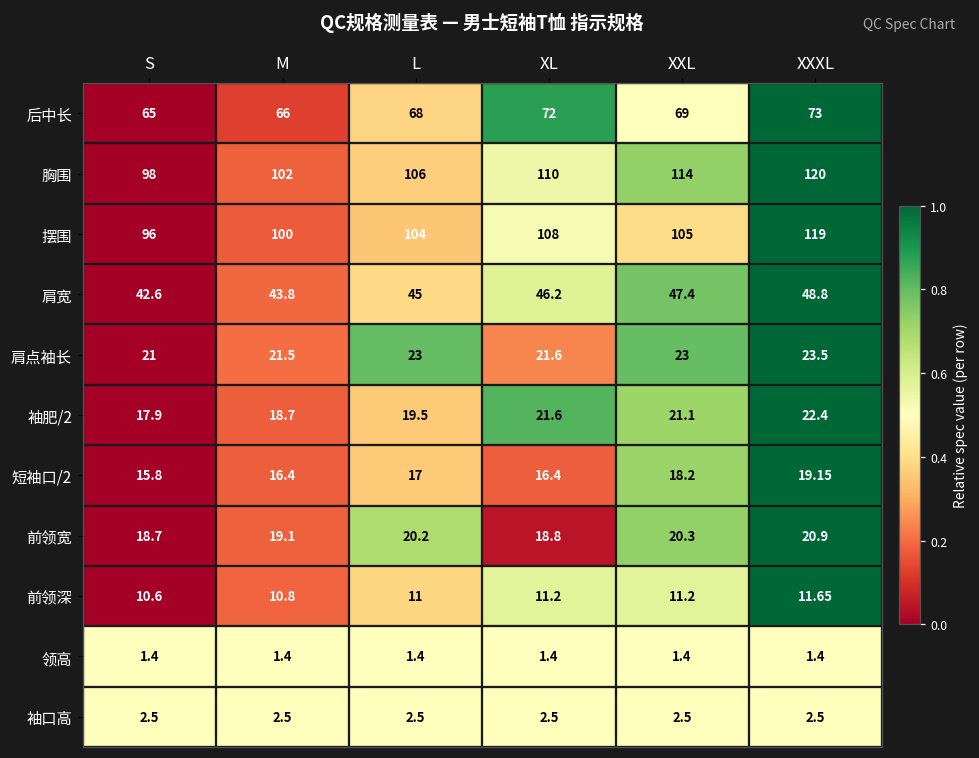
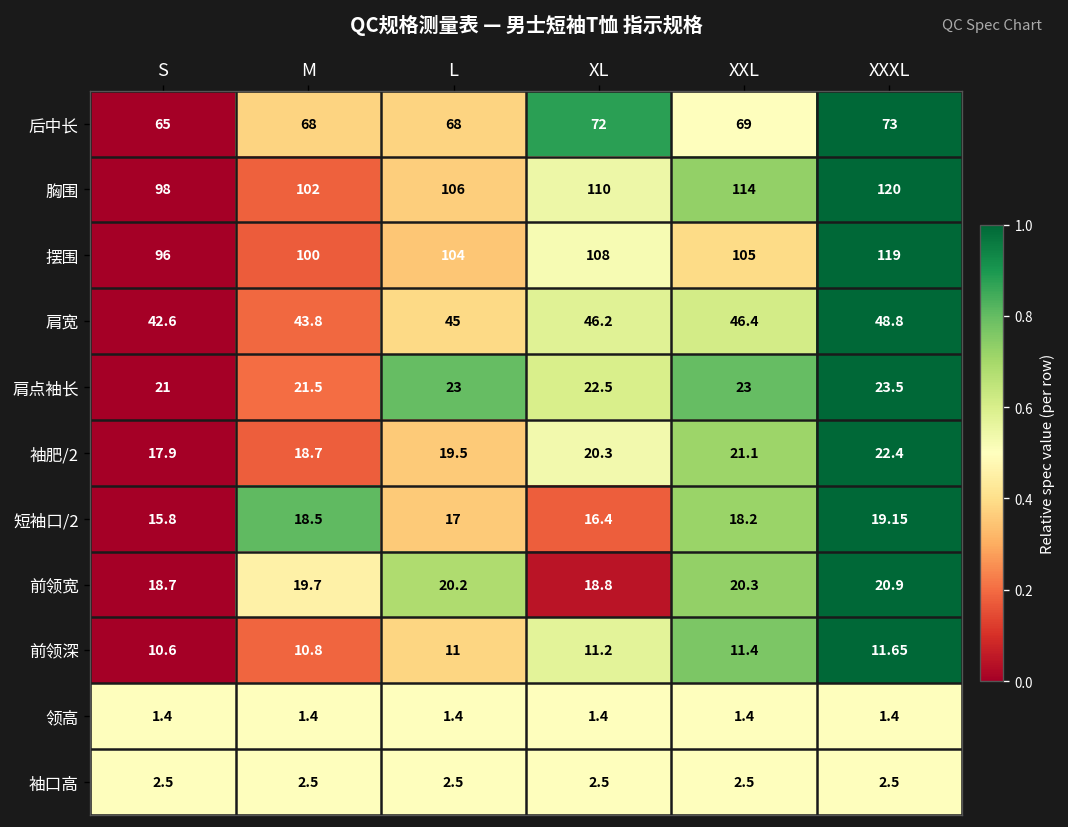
  {
    "后中长": {
      "S": 65,
-     "M": 66,
+     "M": 68,
      "L": 68,
      "XL": 72,
      "XXL": 69,
      "XXXL": 73
    },
    "胸围": {
      "S": 98,
      "M": 102,
      "L": 106,
      "XL": 110,
      "XXL": 114,
      "XXXL": 120
    },
    "摆围": {
      "S": 96,
      "M": 100,
      "L": 104,
      "XL": 108,
      "XXL": 105,
      "XXXL": 119
    },
    "肩宽": {
      "S": 42.6,
      "M": 43.8,
      "L": 45,
      "XL": 46.2,
-     "XXL": 47.4,
+     "XXL": 46.4,
      "XXXL": 48.8
    },
    "肩点袖长": {
      "S": 21,
      "M": 21.5,
      "L": 23,
-     "XL": 21.6,
+     "XL": 22.5,
      "XXL": 23,
      "XXXL": 23.5
    },
    "袖肥/2": {
      "S": 17.9,
      "M": 18.7,
      "L": 19.5,
-     "XL": 21.6,
+     "XL": 20.3,
      "XXL": 21.1,
      "XXXL": 22.4
    },
    "短袖口/2": {
      "S": 15.8,
-     "M": 16.4,
+     "M": 18.5,
      "L": 17,
      "XL": 16.4,
      "XXL": 18.2,
      "XXXL": 19.15
    },
    "前领宽": {
      "S": 18.7,
-     "M": 19.1,
+     "M": 19.7,
      "L": 20.2,
      "XL": 18.8,
      "XXL": 20.3,
      "XXXL": 20.9
    },
    "前领深": {
      "S": 10.6,
      "M": 10.8,
      "L": 11,
      "XL": 11.2,
-     "XXL": 11.2,
+     "XXL": 11.4,
      "XXXL": 11.65
    },
    "领高": {
      "S": 1.4,
      "M": 1.4,
      "L": 1.4,
      "XL": 1.4,
      "XXL": 1.4,
      "XXXL": 1.4
    },
    "袖口高": {
      "S": 2.5,
      "M": 2.5,
      "L": 2.5,
      "XL": 2.5,
      "XXL": 2.5,
      "XXXL": 2.5
    }
  }
